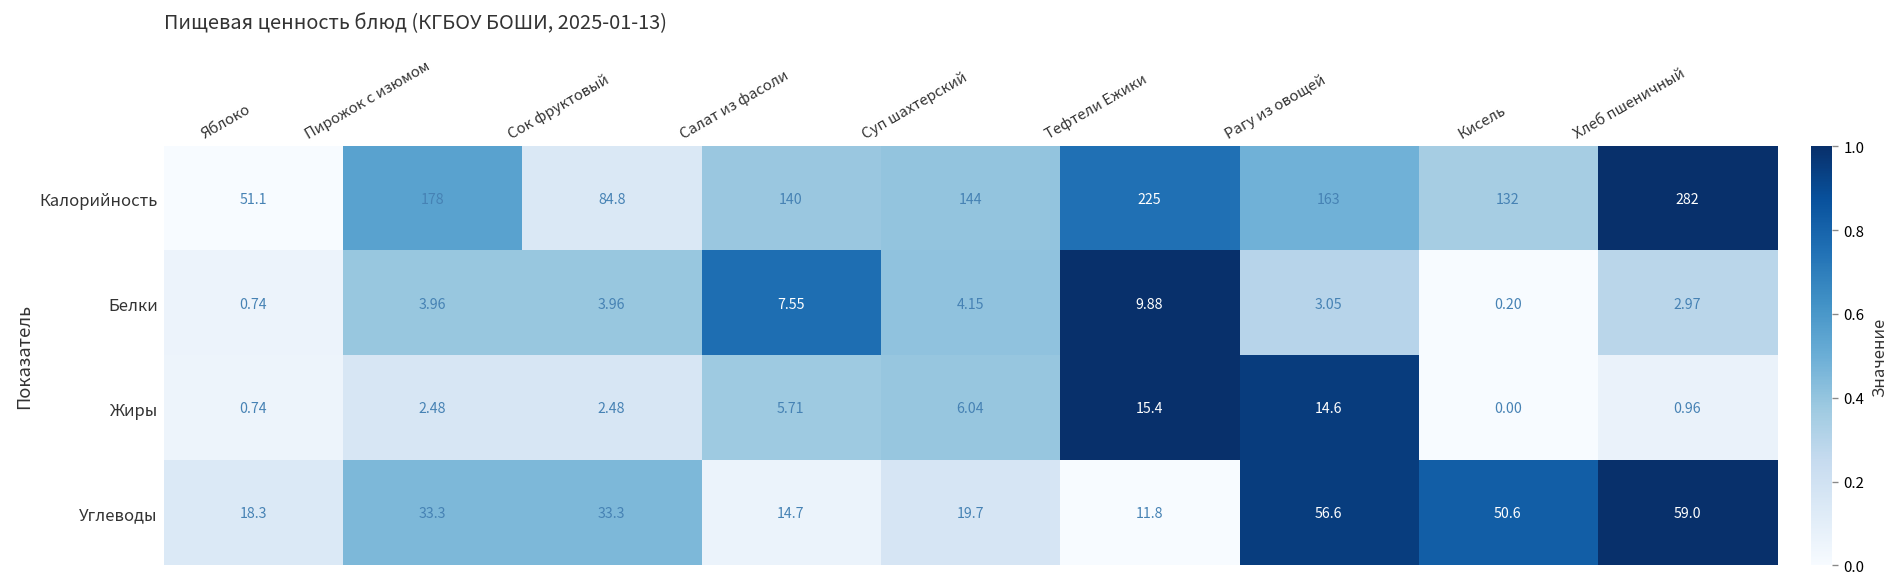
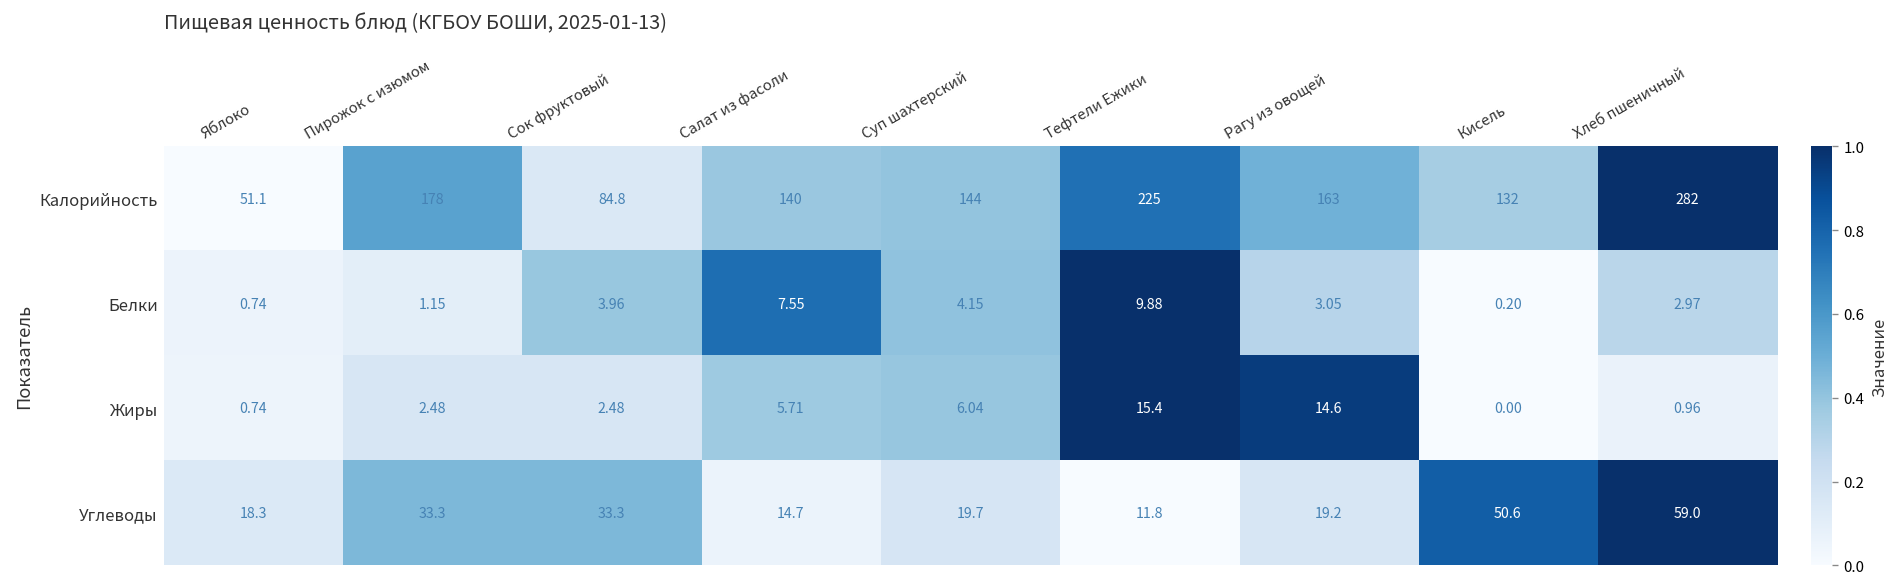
  {
    "Калорийность": {
      "Яблоко": 51.1,
      "Сок фруктовый": 84.8,
      "Салат из фасоли": 140,
      "Суп шахтерский": 144,
      "Тефтели Ежики": 225,
      "Кисель": 132,
      "Хлеб пшеничный": 282
    },
    "Белки": {
      "Яблоко": 0.74,
-     "Пирожок с изюмом": 3.96,
+     "Пирожок с изюмом": 1.15,
      "Сок фруктовый": 3.96,
      "Салат из фасоли": 7.55,
      "Суп шахтерский": 4.15,
      "Тефтели Ежики": 9.88,
      "Рагу из овощей": 3.05,
      "Кисель": 0.20,
      "Хлеб пшеничный": 2.97
    },
    "Жиры": {
      "Яблоко": 0.74,
      "Пирожок с изюмом": 2.48,
      "Сок фруктовый": 2.48,
      "Салат из фасоли": 5.71,
      "Суп шахтерский": 6.04,
      "Тефтели Ежики": 15.4,
      "Рагу из овощей": 14.6,
      "Кисель": 0.00,
      "Хлеб пшеничный": 0.96
    },
    "Углеводы": {
      "Яблоко": 18.3,
      "Пирожок с изюмом": 33.3,
      "Сок фруктовый": 33.3,
      "Салат из фасоли": 14.7,
      "Суп шахтерский": 19.7,
      "Тефтели Ежики": 11.8,
-     "Рагу из овощей": 56.6,
+     "Рагу из овощей": 19.2,
      "Кисель": 50.6,
      "Хлеб пшеничный": 59.0
    }
  }
